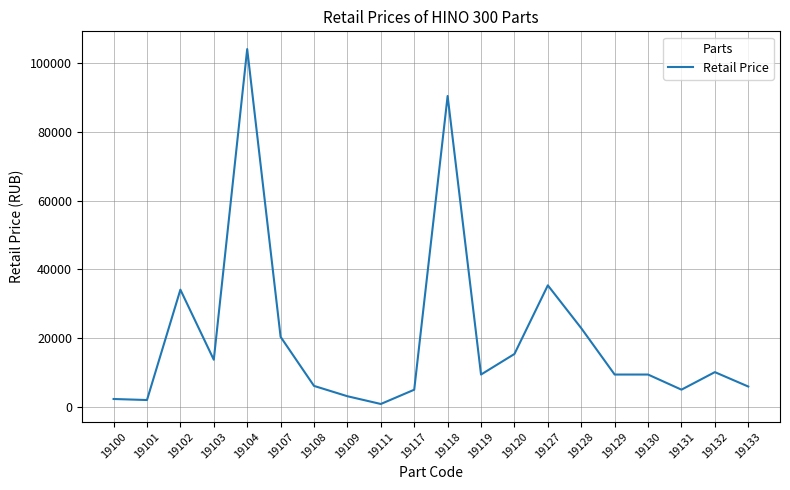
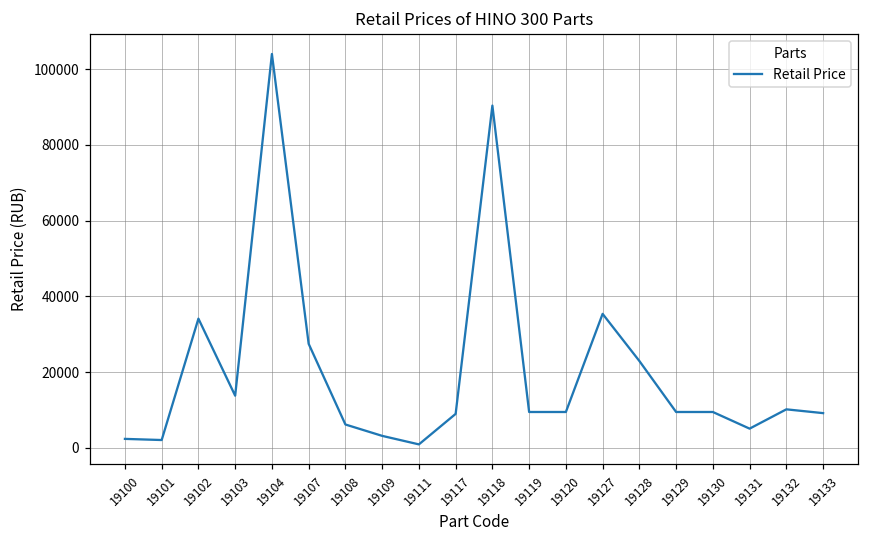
  {
    "19100": 2000,
    "19101": 2000,
    "19102": 34000,
    "19103": 14000,
    "19104": 104000,
-   "19107": 20000,
+   "19107": 28000,
    "19108": 6000,
    "19109": 3000,
    "19111": 1000,
-   "19117": 5000,
+   "19117": 9000,
    "19118": 90000,
    "19119": 10000,
-   "19120": 15000,
+   "19120": 10000,
    "19127": 35000,
    "19128": 23000,
    "19129": 10000,
    "19130": 10000,
    "19131": 5000,
    "19132": 10000,
-   "19133": 6000
+   "19133": 9000
  }
